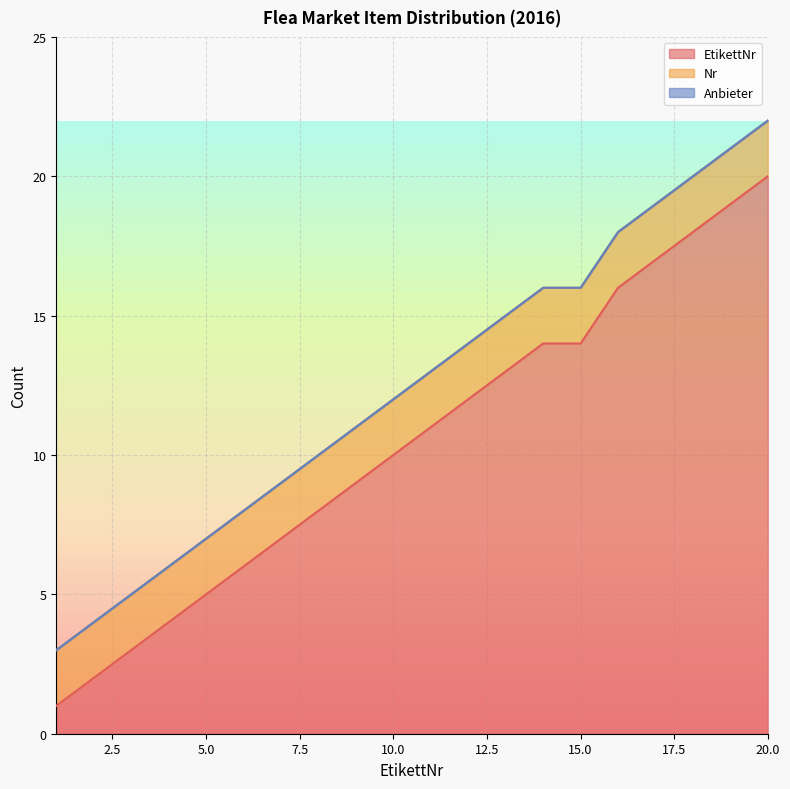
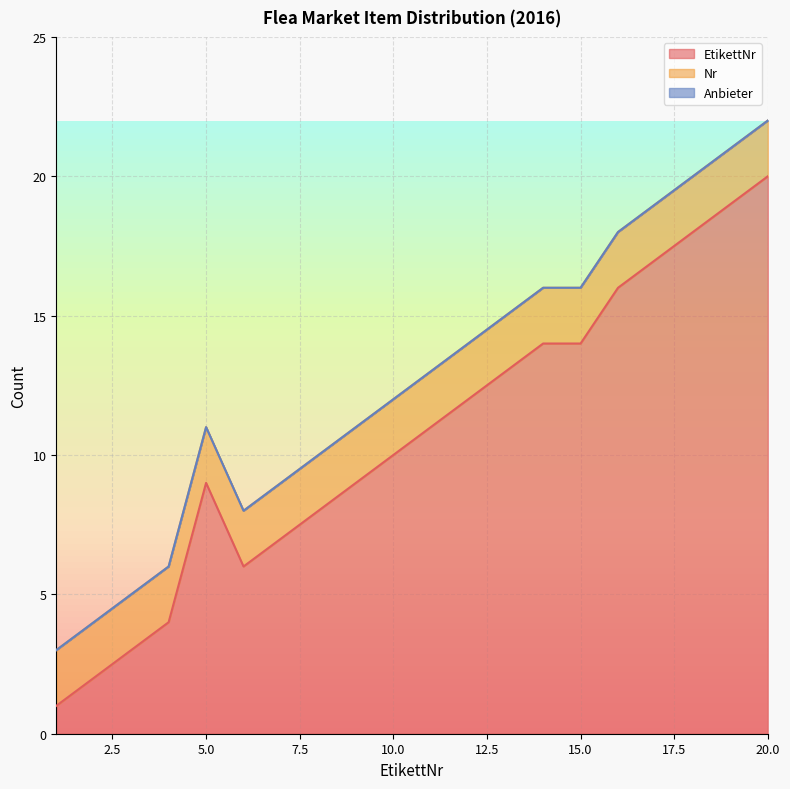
  {
    "EtikettNr": {
-     "5.0": 5,
+     "5.0": 9,
      "10.0": 10,
      "15.0": 14,
      "20.0": 20
    }
  }
